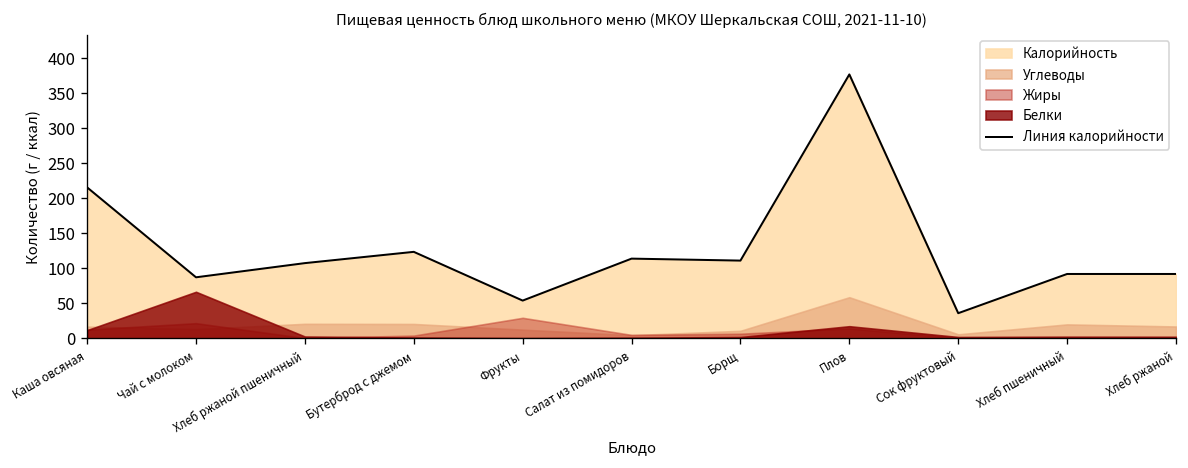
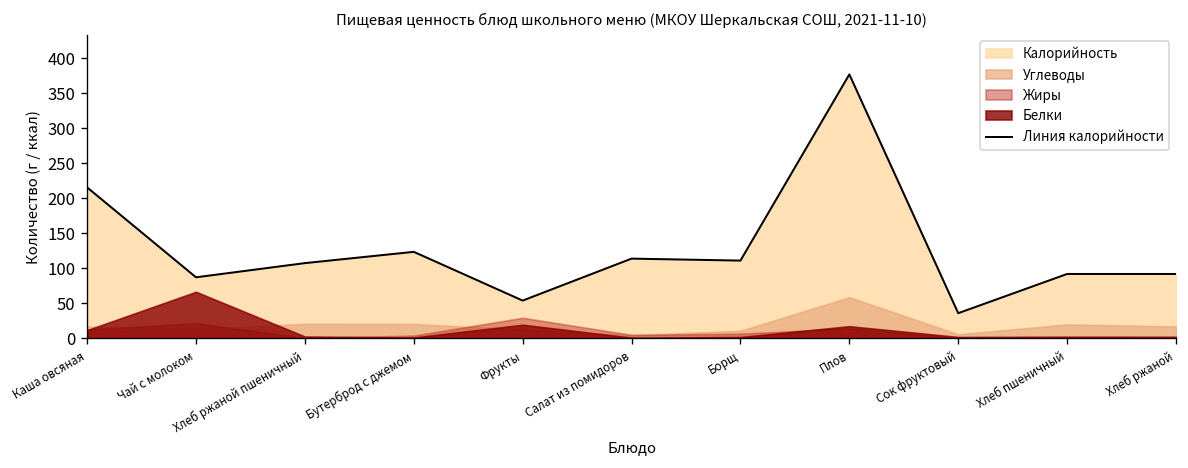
  {
    "Жиры": {
      "Чай с молоком": 20,
      "Фрукты": 30
    },
    "Белки": {
      "Чай с молоком": 70,
-     "Фрукты": 0
+     "Фрукты": 20
    }
  }
